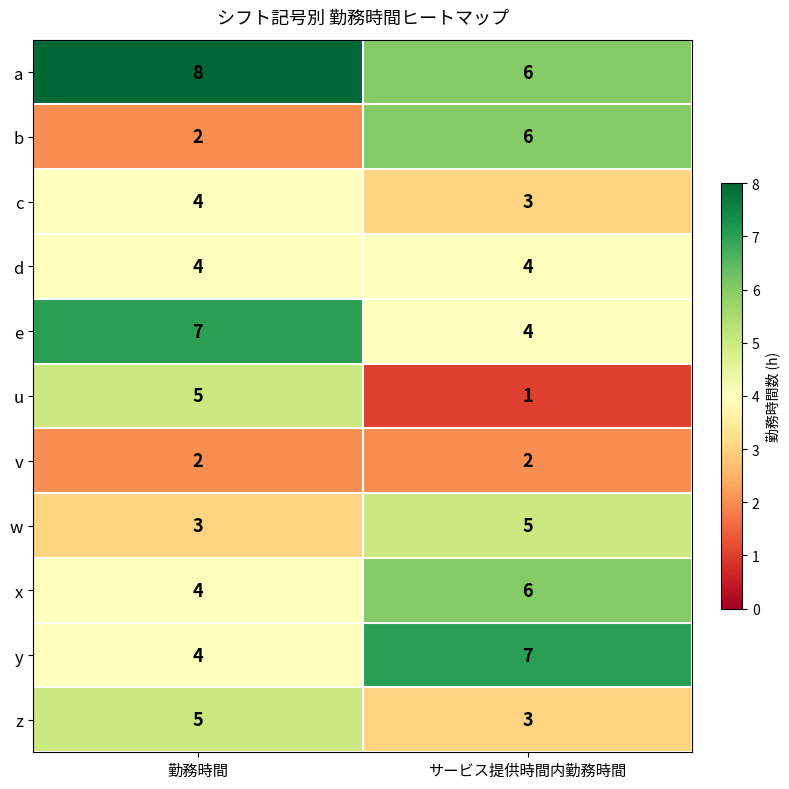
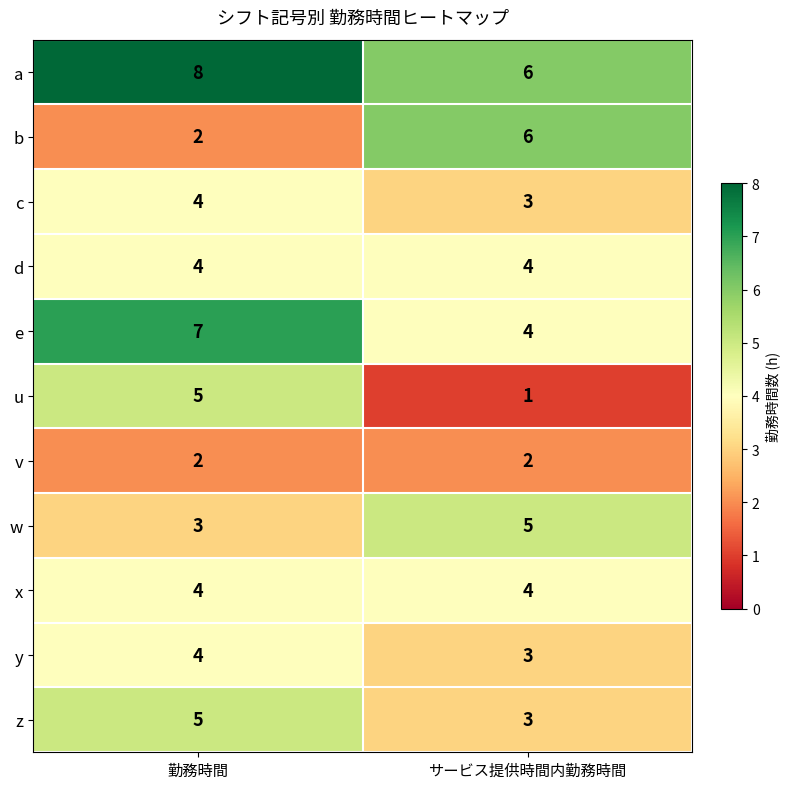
  {
    "a": {
      "勤務時間": 8,
      "サービス提供時間内勤務時間": 6
    },
    "b": {
      "勤務時間": 2,
      "サービス提供時間内勤務時間": 6
    },
    "c": {
      "勤務時間": 4,
      "サービス提供時間内勤務時間": 3
    },
    "d": {
      "勤務時間": 4,
      "サービス提供時間内勤務時間": 4
    },
    "e": {
      "勤務時間": 7,
      "サービス提供時間内勤務時間": 4
    },
    "u": {
      "勤務時間": 5,
      "サービス提供時間内勤務時間": 1
    },
    "v": {
      "勤務時間": 2,
      "サービス提供時間内勤務時間": 2
    },
    "w": {
      "勤務時間": 3,
      "サービス提供時間内勤務時間": 5
    },
    "x": {
      "勤務時間": 4,
-     "サービス提供時間内勤務時間": 6
+     "サービス提供時間内勤務時間": 4
    },
    "y": {
      "勤務時間": 4,
-     "サービス提供時間内勤務時間": 7
+     "サービス提供時間内勤務時間": 3
    },
    "z": {
      "勤務時間": 5,
      "サービス提供時間内勤務時間": 3
    }
  }
